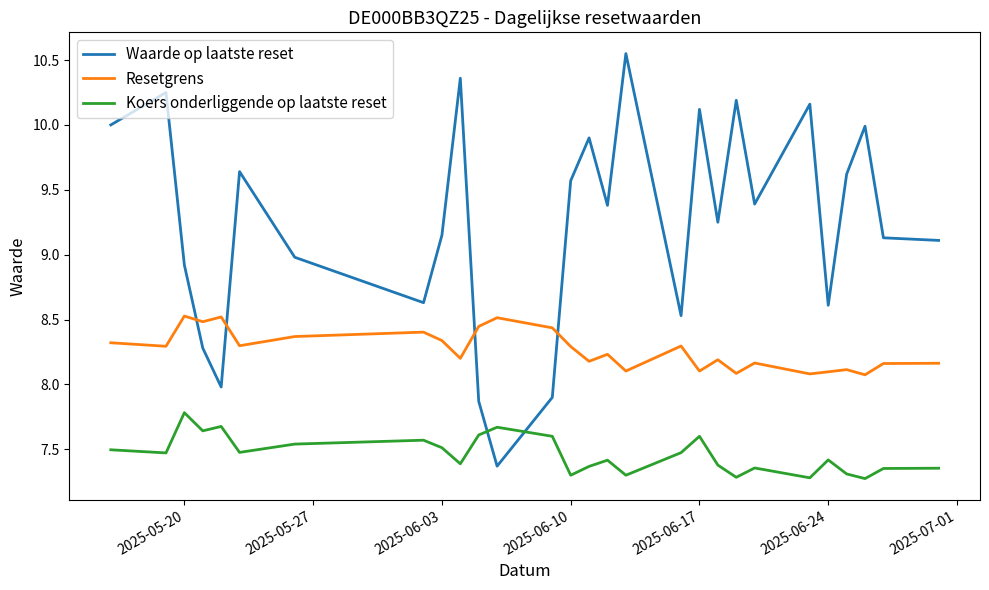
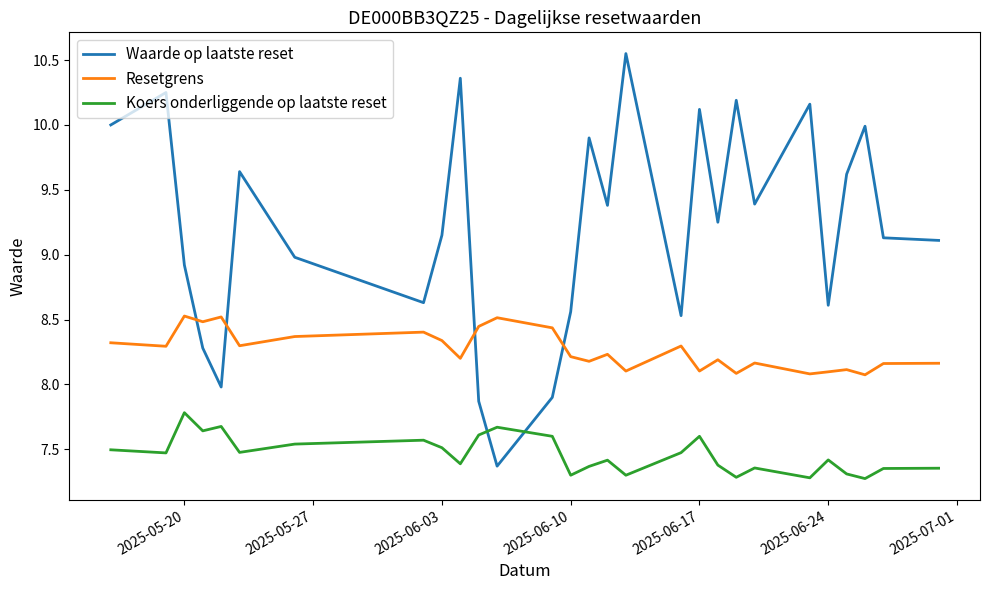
  {
    "Waarde op laatste reset": {
      "2025-05-20": 8.92,
      "2025-06-03": 9.15,
-     "2025-06-10": 9.57,
+     "2025-06-10": 8.56,
      "2025-06-17": 10.12,
      "2025-06-24": 8.61
    },
    "Resetgrens": {
      "2025-05-20": 8.53,
      "2025-06-03": 8.34,
-     "2025-06-10": 8.29,
+     "2025-06-10": 8.21,
      "2025-06-17": 8.10,
      "2025-06-24": 8.10
    },
    "Koers onderliggende op laatste reset": {
      "2025-05-20": 7.78,
      "2025-06-03": 7.51,
      "2025-06-10": 7.30,
      "2025-06-17": 7.60,
      "2025-06-24": 7.42
    }
  }
